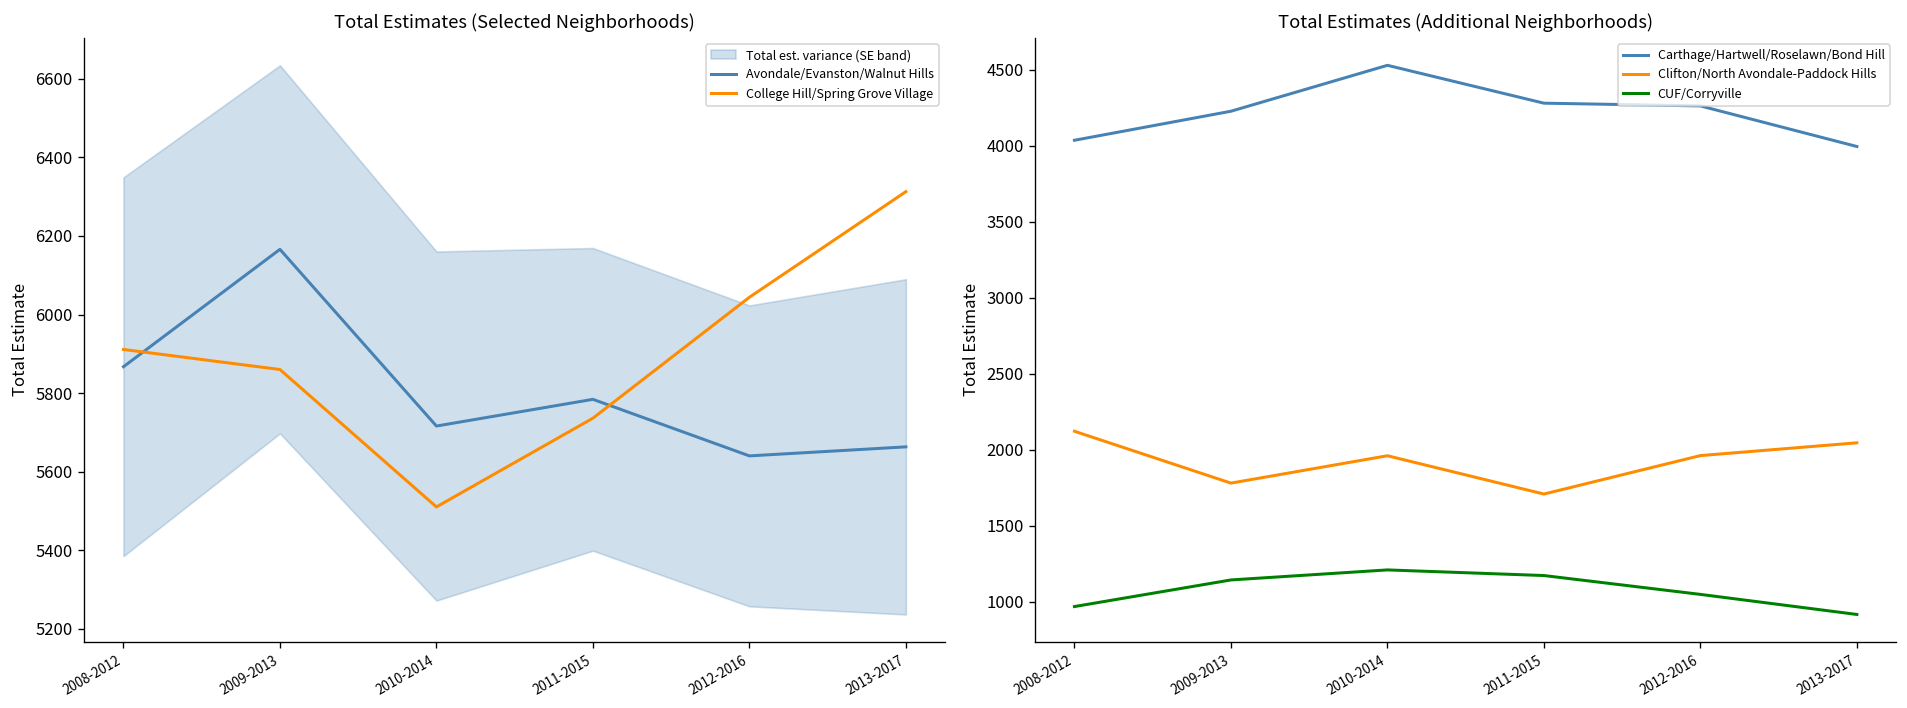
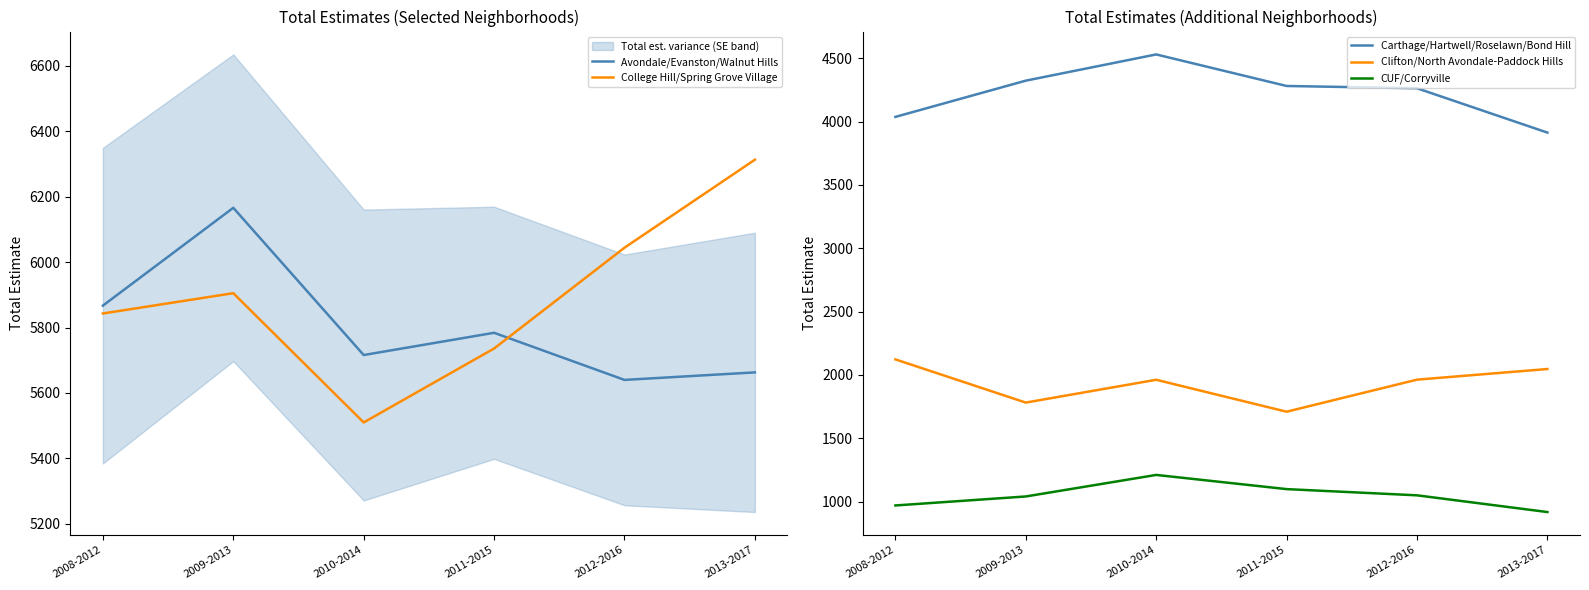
  {
    "Total Estimates (Selected Neighborhoods)": {
      "College Hill/Spring Grove Village": {
-       "2008-2012": 5910,
-       "2009-2013": 5860,
+       "2008-2012": 5840,
+       "2009-2013": 5910,
        "2010-2014": 5510,
        "2011-2015": 5740,
        "2012-2016": 6040,
        "2013-2017": 6310
      }
    },
    "Total Estimates (Additional Neighborhoods)": {
      "Carthage/Hartwell/Roselawn/Bond Hill": {
        "2008-2012": 4040,
-       "2009-2013": 4230,
+       "2009-2013": 4320,
        "2010-2014": 4530,
        "2011-2015": 4280,
        "2012-2016": 4260,
-       "2013-2017": 4000
+       "2013-2017": 3910
      },
      "Clifton/North Avondale-Paddock Hills": {
        "2008-2012": 2120,
        "2009-2013": 1780,
        "2010-2014": 1960,
        "2011-2015": 1710,
        "2012-2016": 1960,
        "2013-2017": 2050
      },
      "CUF/Corryville": {
        "2008-2012": 970,
-       "2009-2013": 1150,
+       "2009-2013": 1040,
        "2010-2014": 1210,
-       "2011-2015": 1170,
+       "2011-2015": 1100,
        "2012-2016": 1050,
        "2013-2017": 920
      }
    }
  }
